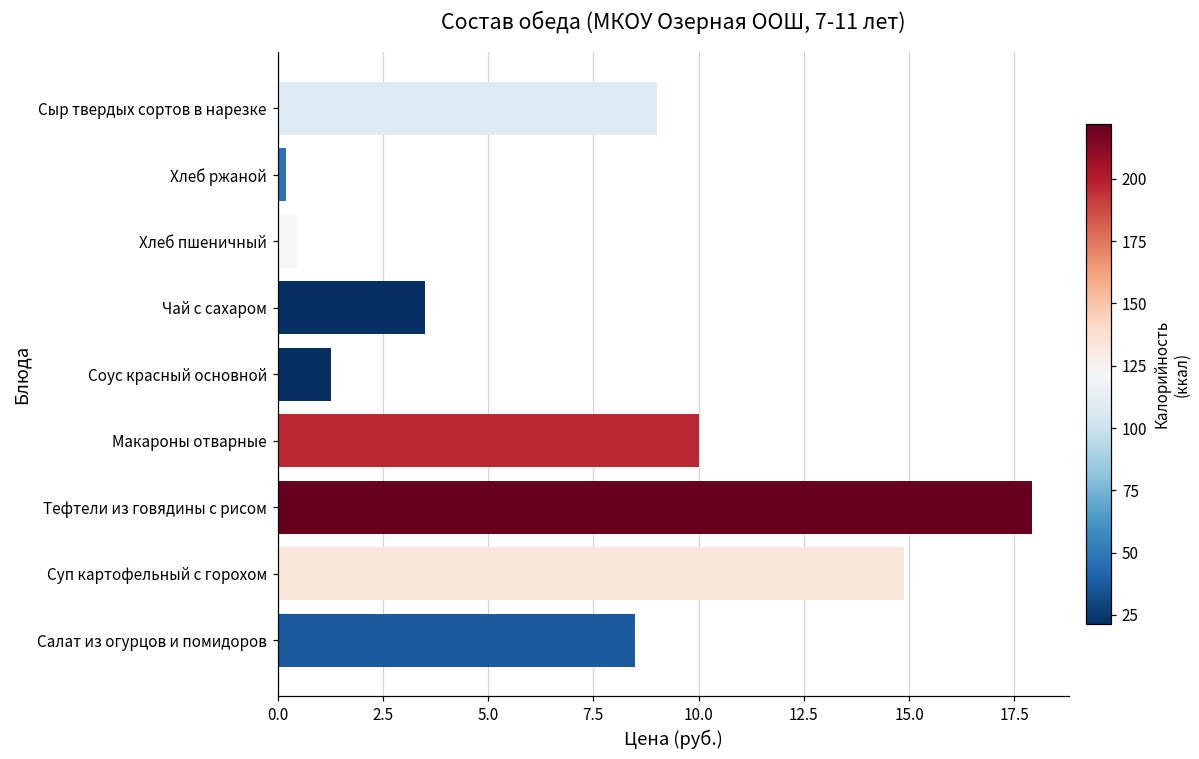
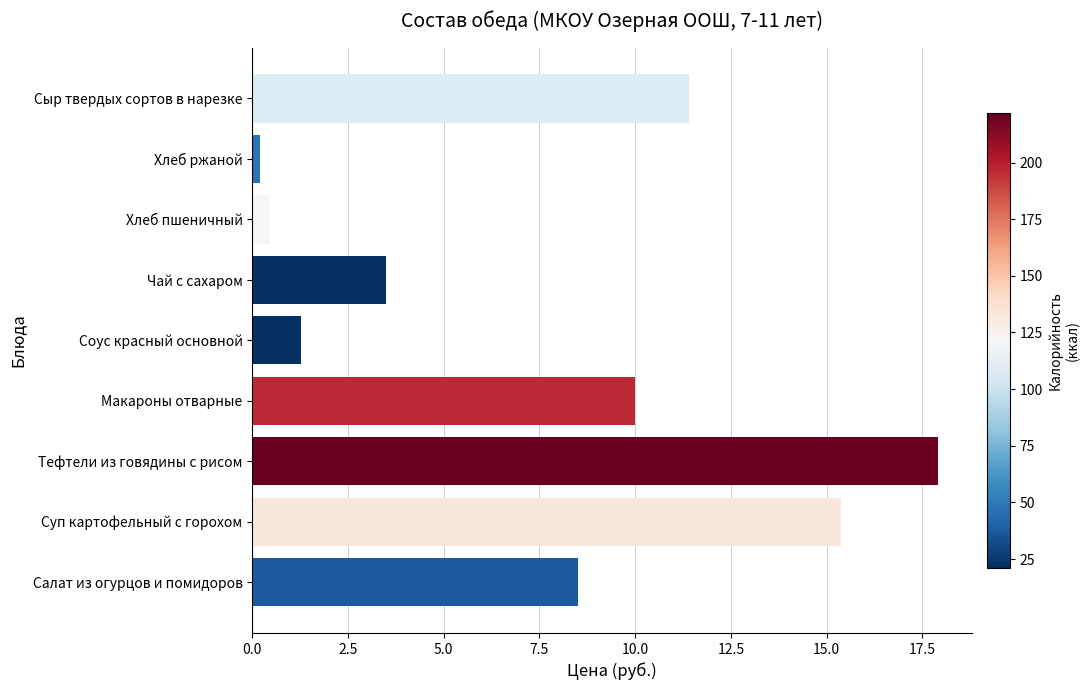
  {
-   "Сыр твердых сортов в нарезке": 9.0,
+   "Сыр твердых сортов в нарезке": 11.4,
    "Хлеб ржаной": 0.2,
    "Хлеб пшеничный": 0.5,
    "Чай с сахаром": 3.5,
    "Соус красный основной": 1.3,
    "Макароны отварные": 10.0,
    "Тефтели из говядины с рисом": 17.9,
-   "Суп картофельный с горохом": 14.9,
+   "Суп картофельный с горохом": 15.4,
    "Салат из огурцов и помидоров": 8.5
  }
